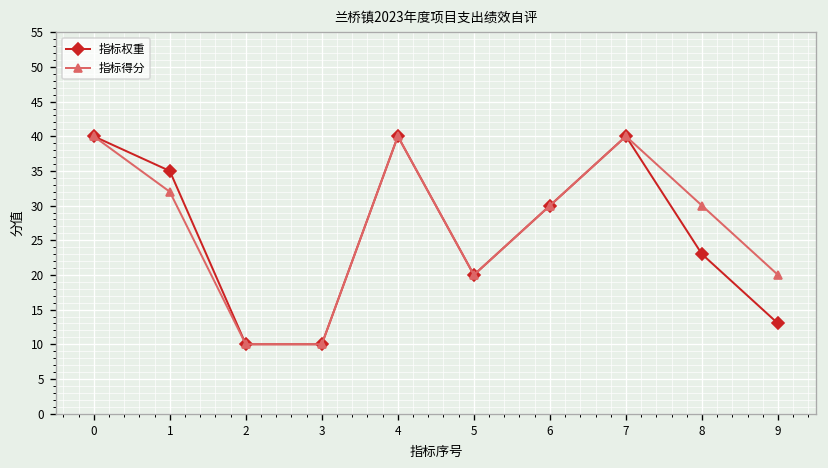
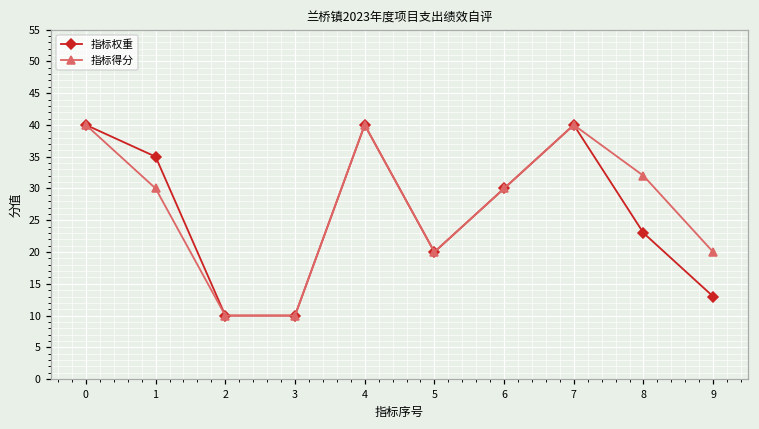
  {
    "指标权重": {
      "1": 35,
      "8": 23,
      "9": 13
    },
    "指标得分": {
-     "1": 32,
-     "8": 30,
+     "1": 30,
+     "8": 32,
      "9": 20
    }
  }
